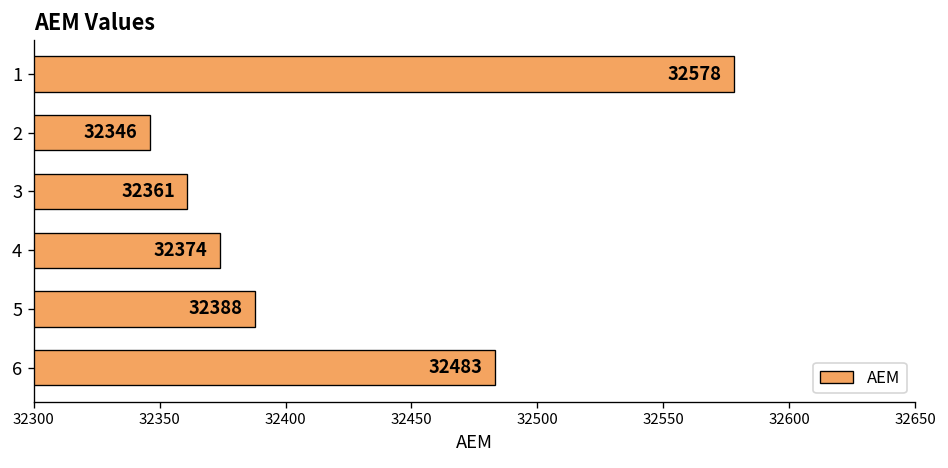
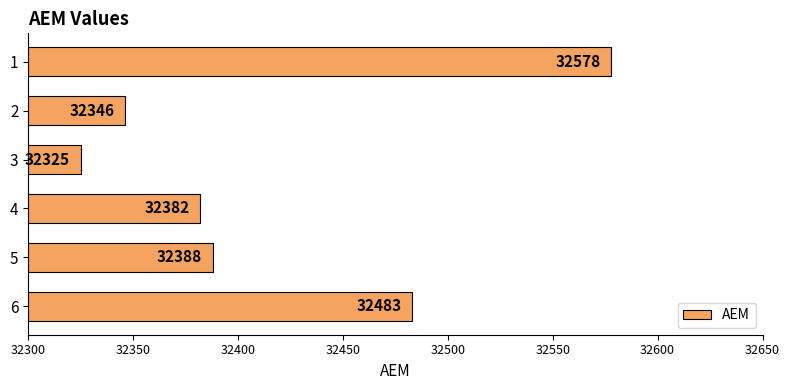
  {
    "1": 32578,
    "2": 32346,
-   "3": 32361,
-   "4": 32374,
+   "3": 32325,
+   "4": 32382,
    "5": 32388,
    "6": 32483
  }
